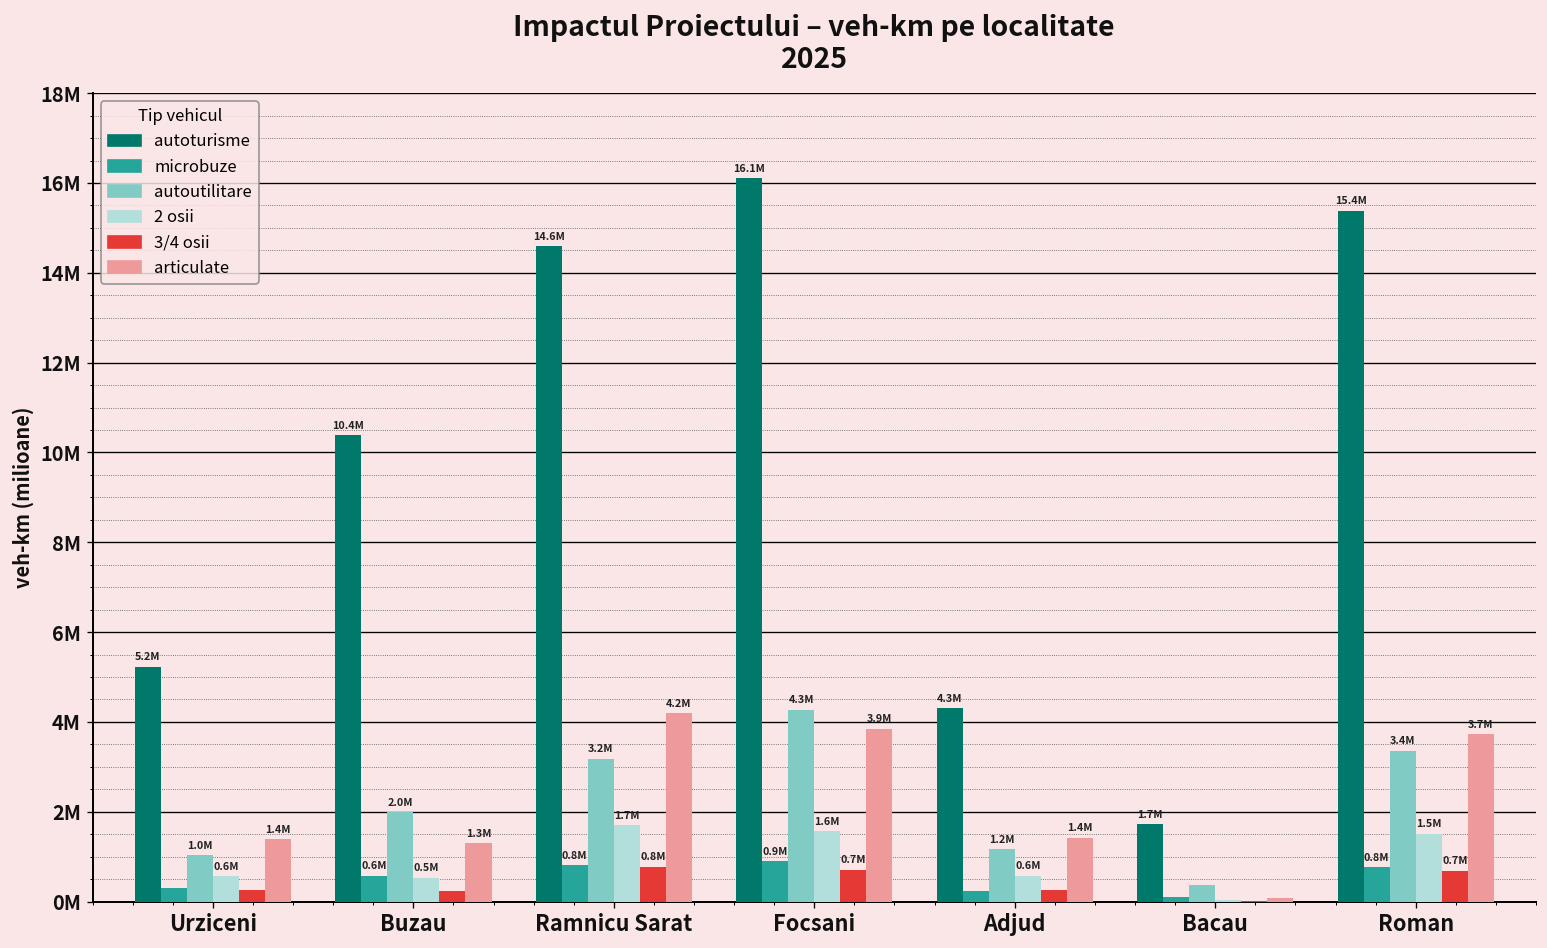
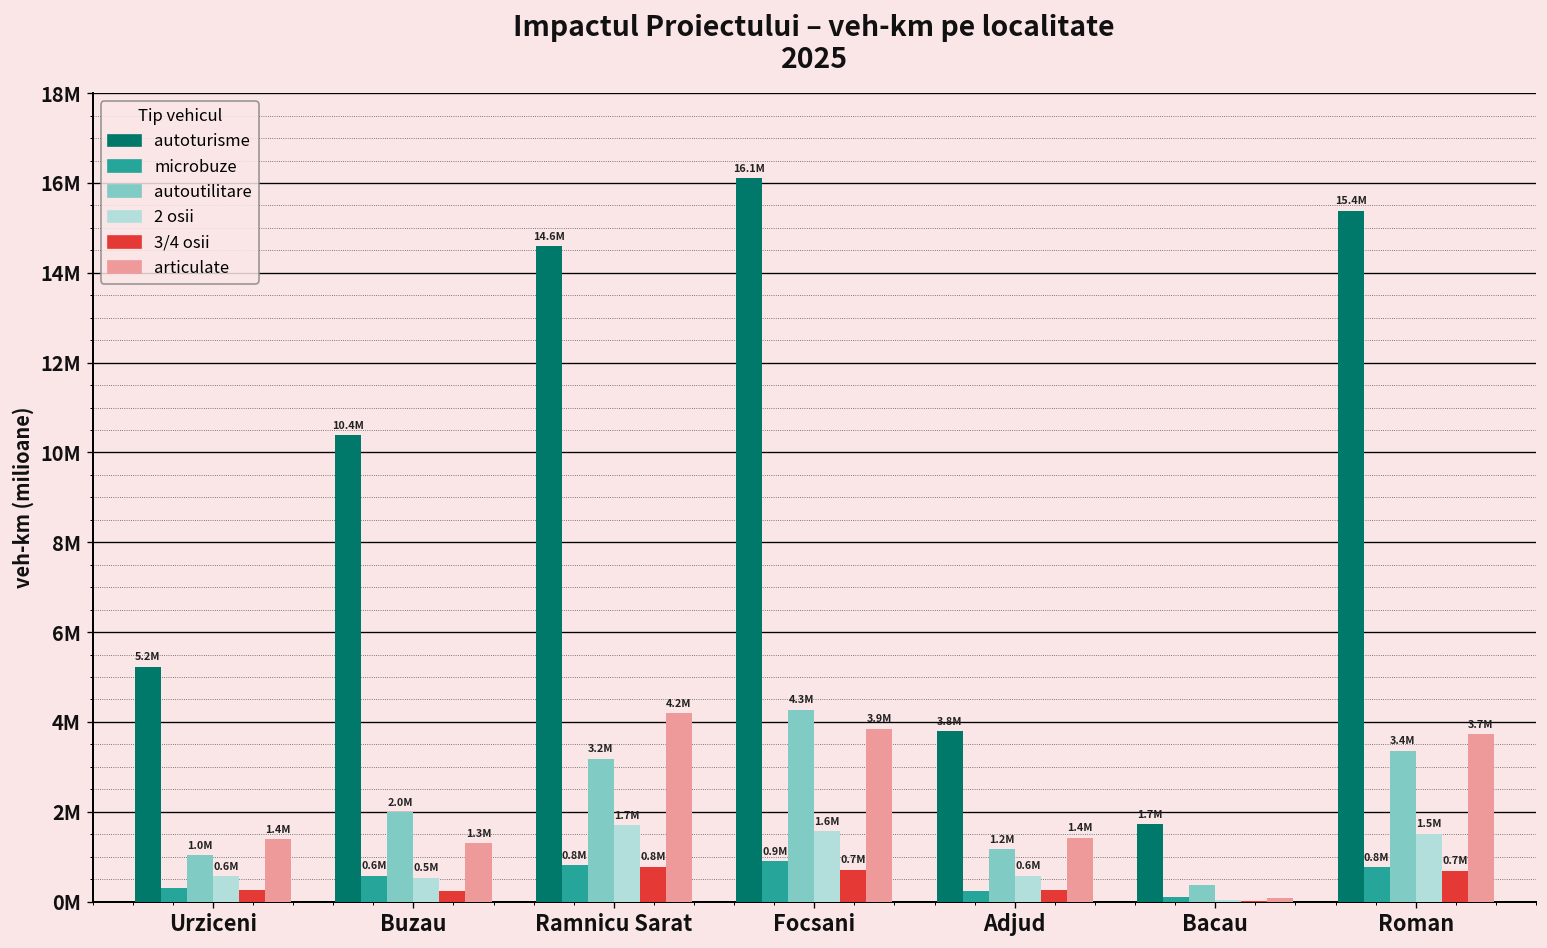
  {
    "autoturisme": {
      "Urziceni": "5.2M",
      "Buzau": "10.4M",
      "Ramnicu Sarat": "14.6M",
      "Focsani": "16.1M",
-     "Adjud": "4.3M",
+     "Adjud": "3.8M",
      "Bacau": "1.7M",
      "Roman": "15.4M"
    },
    "microbuze": {
      "Buzau": "0.6M",
      "Ramnicu Sarat": "0.8M",
      "Focsani": "0.9M",
      "Roman": "0.8M"
    },
    "3/4 osii": {
      "Ramnicu Sarat": "0.8M",
      "Focsani": "0.7M",
      "Roman": "0.7M"
    },
    "articulate": {
      "Urziceni": "1.4M",
      "Buzau": "1.3M",
      "Ramnicu Sarat": "4.2M",
      "Focsani": "3.9M",
      "Adjud": "1.4M",
      "Roman": "3.7M"
    }
  }
